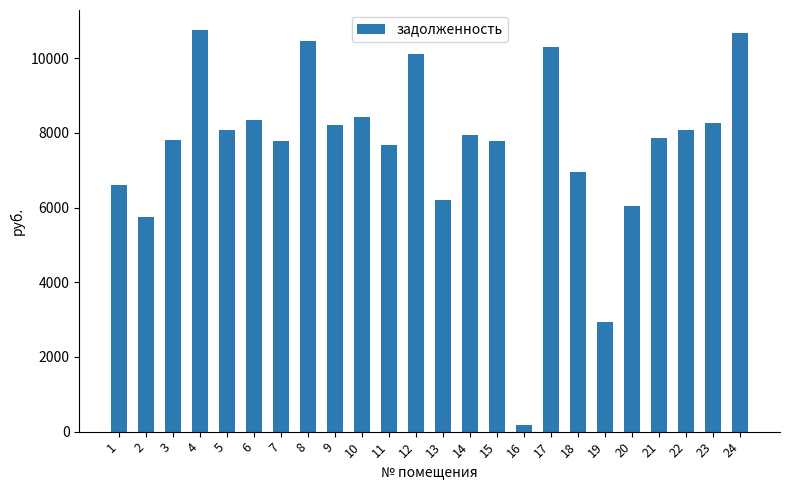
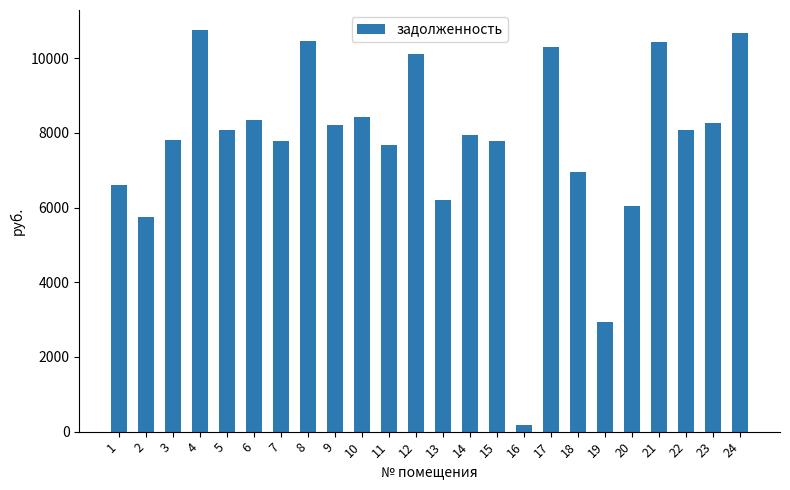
  {
    "1": 6600,
    "2": 5800,
    "3": 7800,
    "4": 10800,
    "5": 8100,
    "6": 8300,
    "7": 7800,
    "8": 10500,
    "9": 8200,
    "10": 8400,
    "11": 7700,
    "12": 10100,
    "13": 6200,
    "14": 7900,
    "15": 7800,
    "16": 200,
    "17": 10300,
    "18": 7000,
    "19": 2900,
    "20": 6100,
-   "21": 7900,
+   "21": 10400,
    "22": 8100,
    "23": 8300,
    "24": 10700
  }
